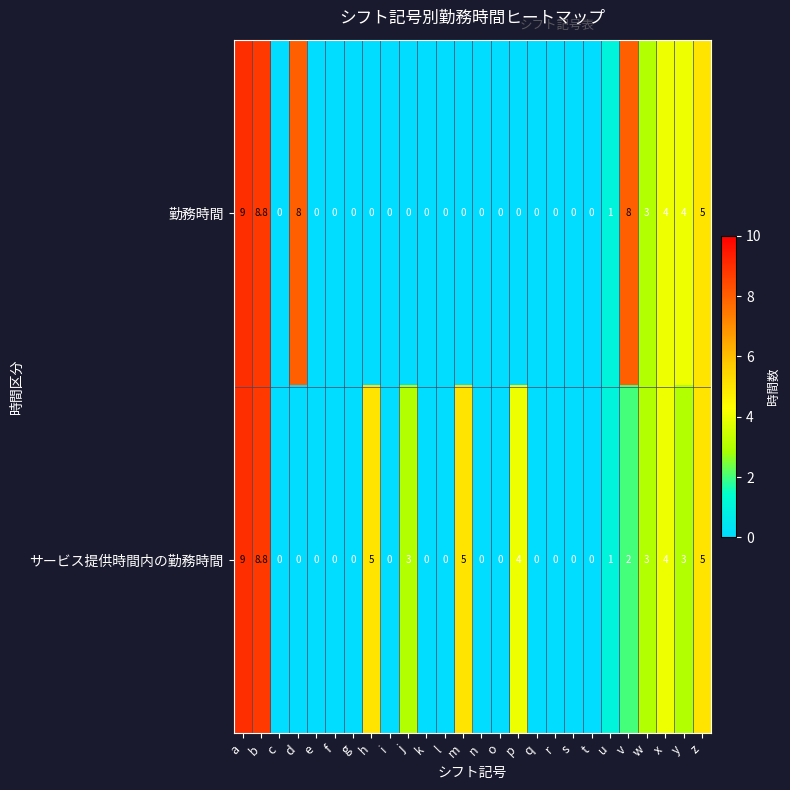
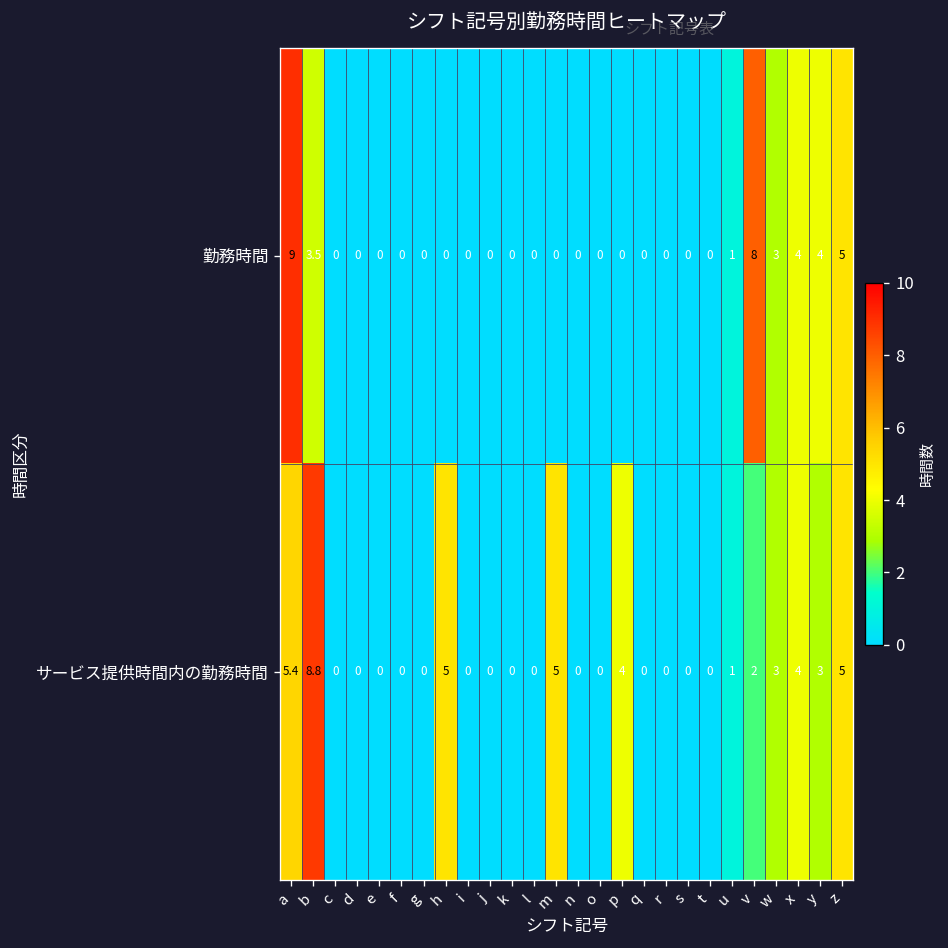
  {
    "勤務時間": {
      "a": 9,
-     "b": 8.8,
+     "b": 3.5,
      "c": 0,
-     "d": 8,
+     "d": 0,
      "e": 0,
      "f": 0,
      "g": 0,
      "h": 0,
      "i": 0,
      "j": 0,
      "k": 0,
      "l": 0,
      "m": 0,
      "n": 0,
      "o": 0,
      "p": 0,
      "q": 0,
      "r": 0,
      "s": 0,
      "t": 0,
      "u": 1,
      "v": 8,
      "w": 3,
      "x": 4,
      "y": 4,
      "z": 5
    },
    "サービス提供時間内の勤務時間": {
-     "a": 9,
+     "a": 5.4,
      "b": 8.8,
      "c": 0,
      "d": 0,
      "e": 0,
      "f": 0,
      "g": 0,
      "h": 5,
      "i": 0,
-     "j": 3,
+     "j": 0,
      "k": 0,
      "l": 0,
      "m": 5,
      "n": 0,
      "o": 0,
      "p": 4,
      "q": 0,
      "r": 0,
      "s": 0,
      "t": 0,
      "u": 1,
      "v": 2,
      "w": 3,
      "x": 4,
      "y": 3,
      "z": 5
    }
  }
